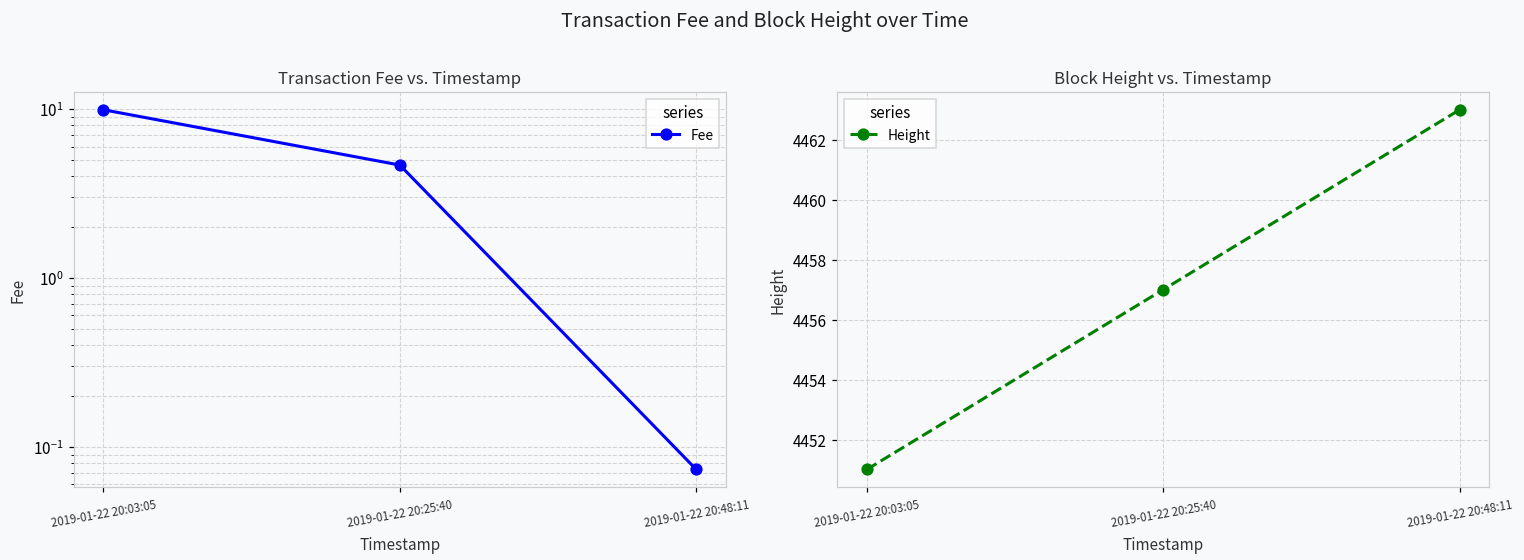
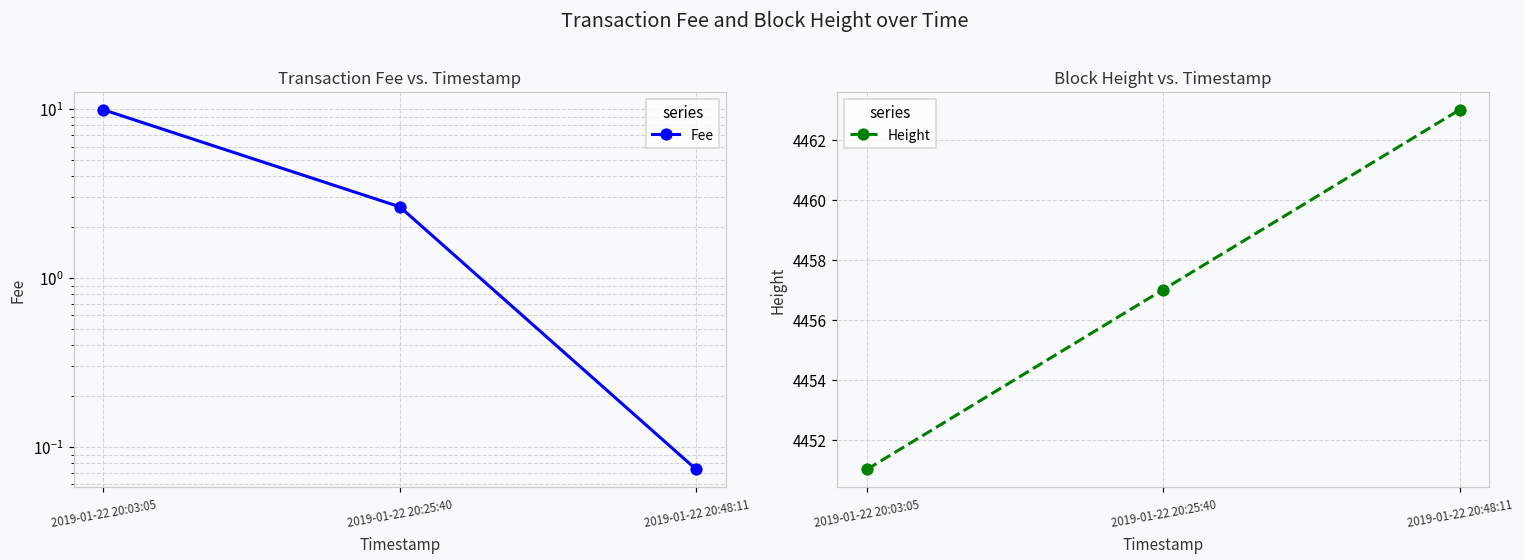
  {
    "Transaction Fee vs. Timestamp": {
      "2019-01-22 20:03:05": 10,
-     "2019-01-22 20:25:40": 4.7,
+     "2019-01-22 20:25:40": 2.6,
      "2019-01-22 20:48:11": 0.07
    },
    "Block Height vs. Timestamp": {
      "2019-01-22 20:03:05": 4451.0,
      "2019-01-22 20:25:40": 4457.0,
      "2019-01-22 20:48:11": 4463.0
    }
  }
